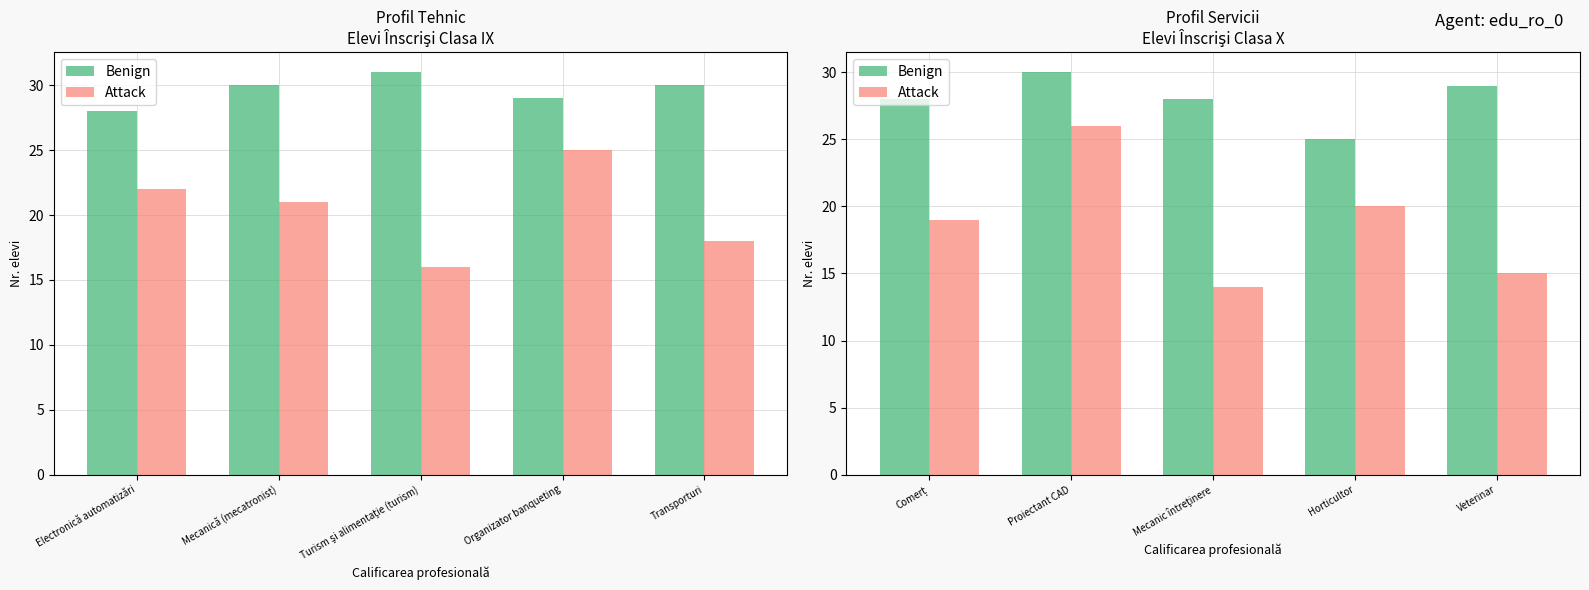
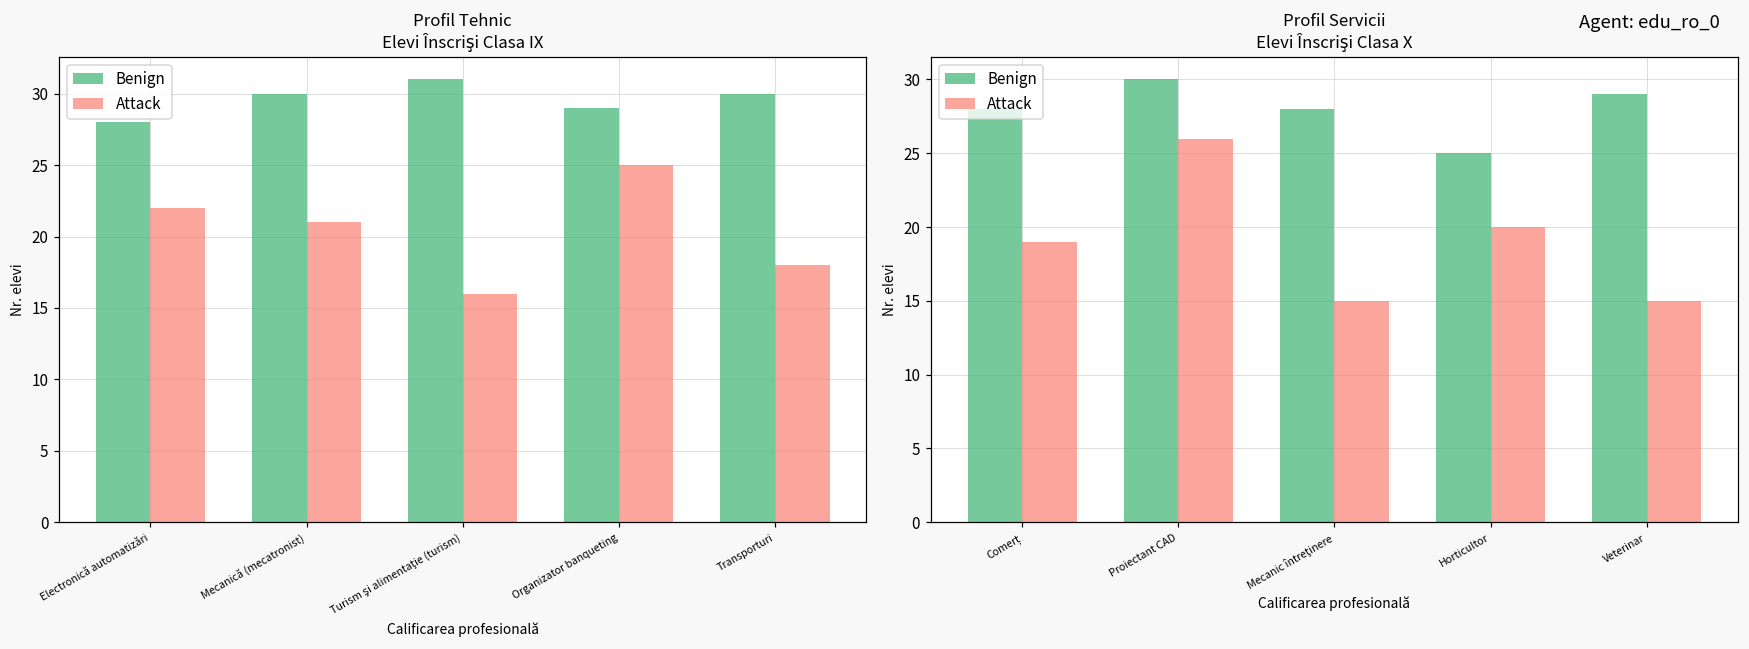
  {
    "Profil Tehnic Elevi Înscrişi Clasa IX": {
      "Benign": {
        "Electronică automatizări": 28.0,
        "Mecanică (mecatronist)": 30.0,
        "Turism şi alimentaţie (turism)": 31.0,
        "Organizator banqueting": 29.0,
        "Transporturi": 30.0
      },
      "Attack": {
        "Electronică automatizări": 22.0,
        "Mecanică (mecatronist)": 21.0,
        "Turism şi alimentaţie (turism)": 16.0,
        "Organizator banqueting": 25.0,
        "Transporturi": 18.0
      }
    },
    "Profil Servicii Elevi Înscrişi Clasa X": {
      "Benign": {
        "Proiectant CAD": 30,
        "Mecanic întreţinere": 28,
        "Horticultor": 25,
        "Veterinar": 29
      },
      "Attack": {
        "Comerț": 19,
        "Proiectant CAD": 26,
-       "Mecanic întreţinere": 14,
+       "Mecanic întreţinere": 15,
        "Horticultor": 20,
        "Veterinar": 15
      }
    }
  }
